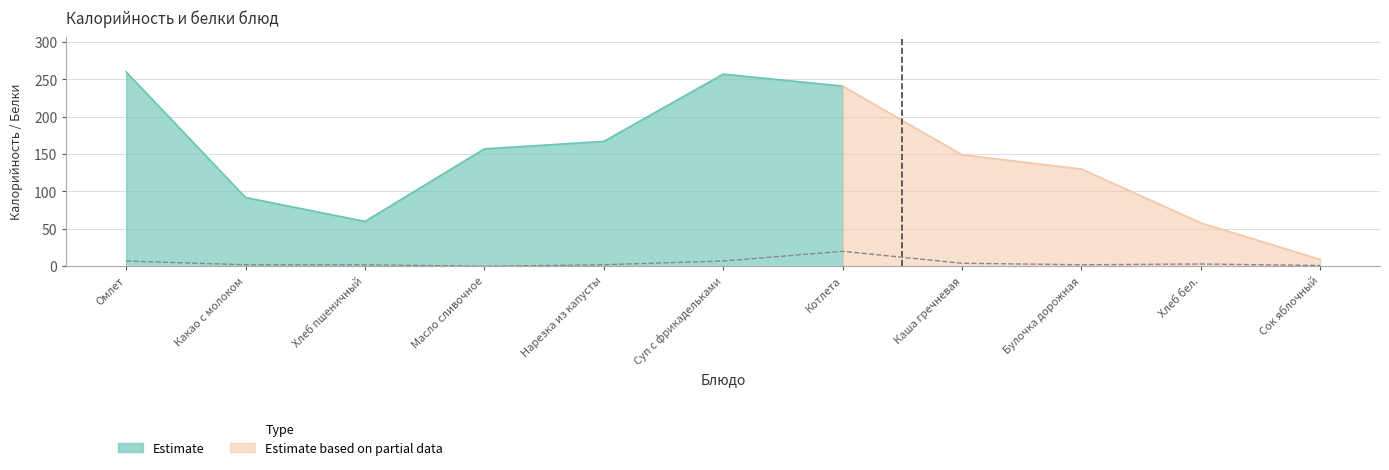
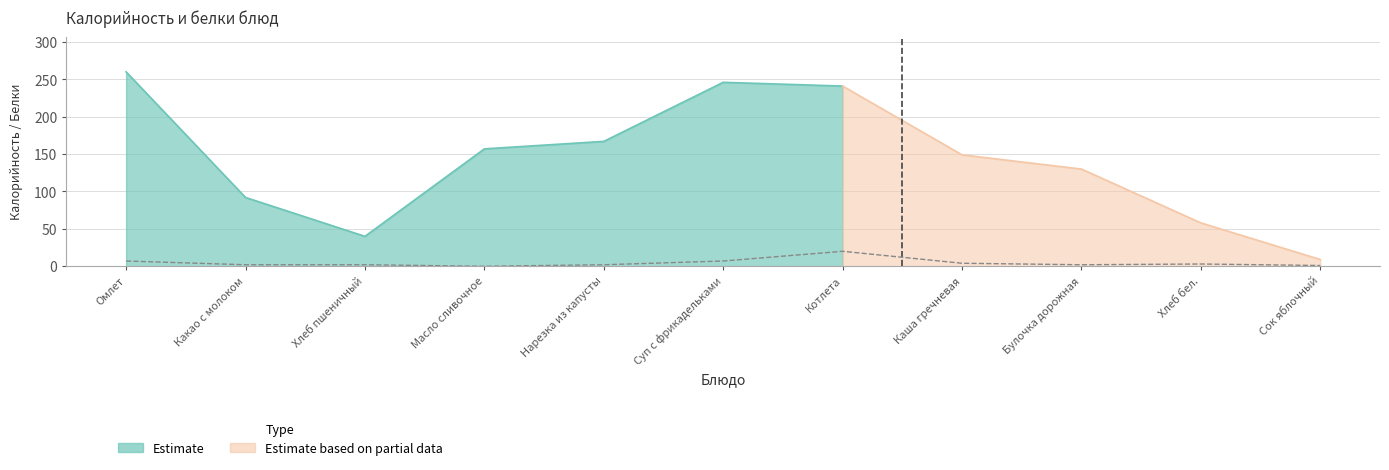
  {
    "Estimate": {
      "Омлет": 260,
      "Какао с молоком": 90,
-     "Хлеб пшеничный": 60,
+     "Хлеб пшеничный": 40,
      "Масло сливочное": 160,
      "Нарезка из капусты": 170,
-     "Суп с фрикадельками": 260
+     "Суп с фрикадельками": 250
    },
    "Estimate based on partial data": {
      "Каша гречневая": 150,
      "Булочка дорожная": 130,
      "Хлеб бел.": 60,
      "Сок яблочный": 10
    }
  }
